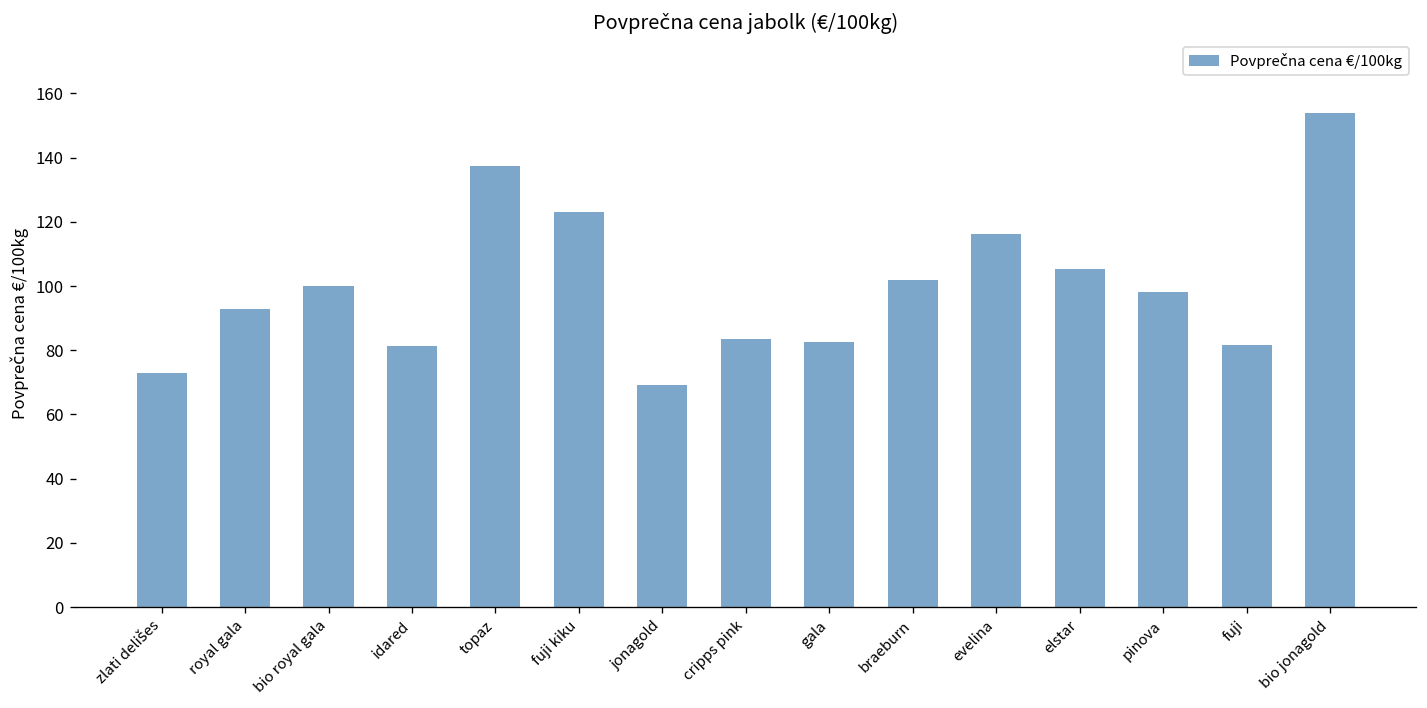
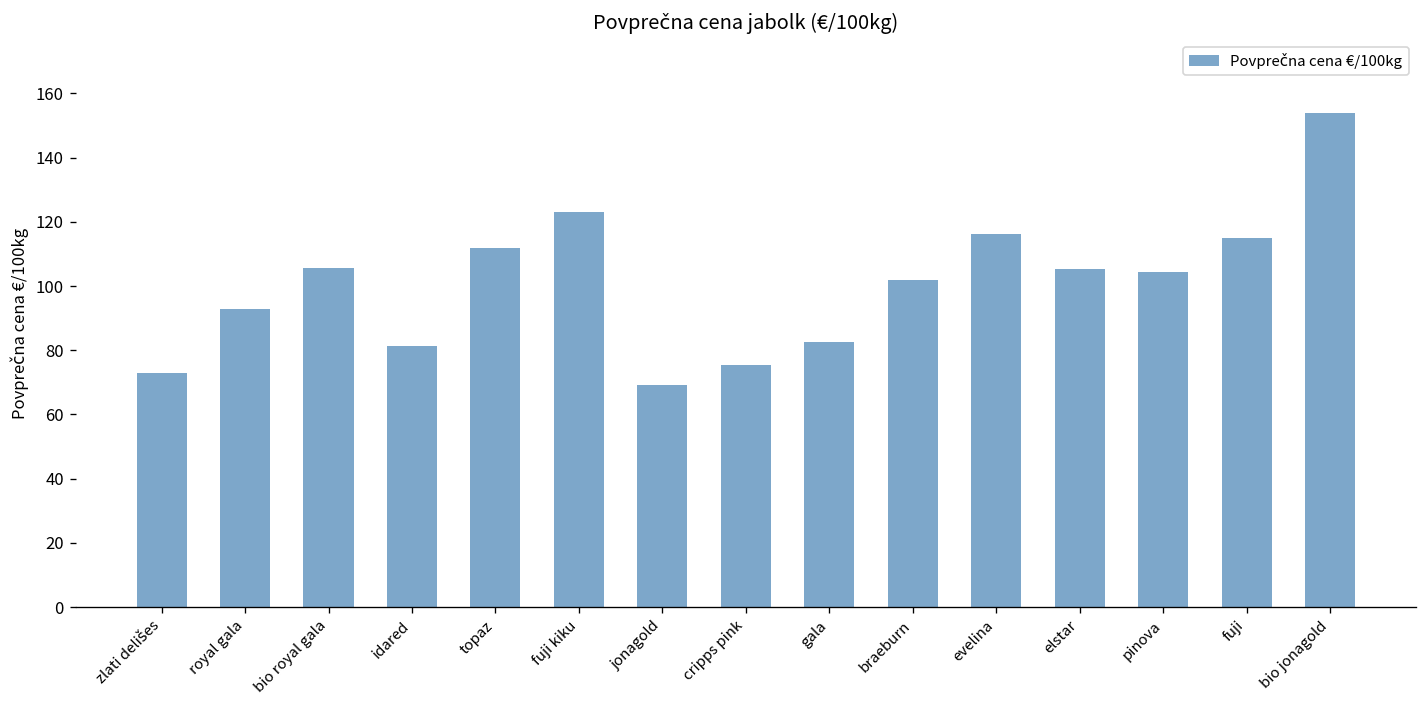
  {
    "zlati delišes": 73,
    "royal gala": 93,
-   "bio royal gala": 100,
+   "bio royal gala": 106,
    "idared": 81,
-   "topaz": 137,
+   "topaz": 112,
    "fuji kiku": 123,
    "jonagold": 69,
-   "cripps pink": 84,
+   "cripps pink": 75,
    "gala": 83,
    "braeburn": 102,
    "evelina": 116,
    "elstar": 105,
-   "pinova": 98,
-   "fuji": 82,
+   "pinova": 104,
+   "fuji": 115,
    "bio jonagold": 154
  }
